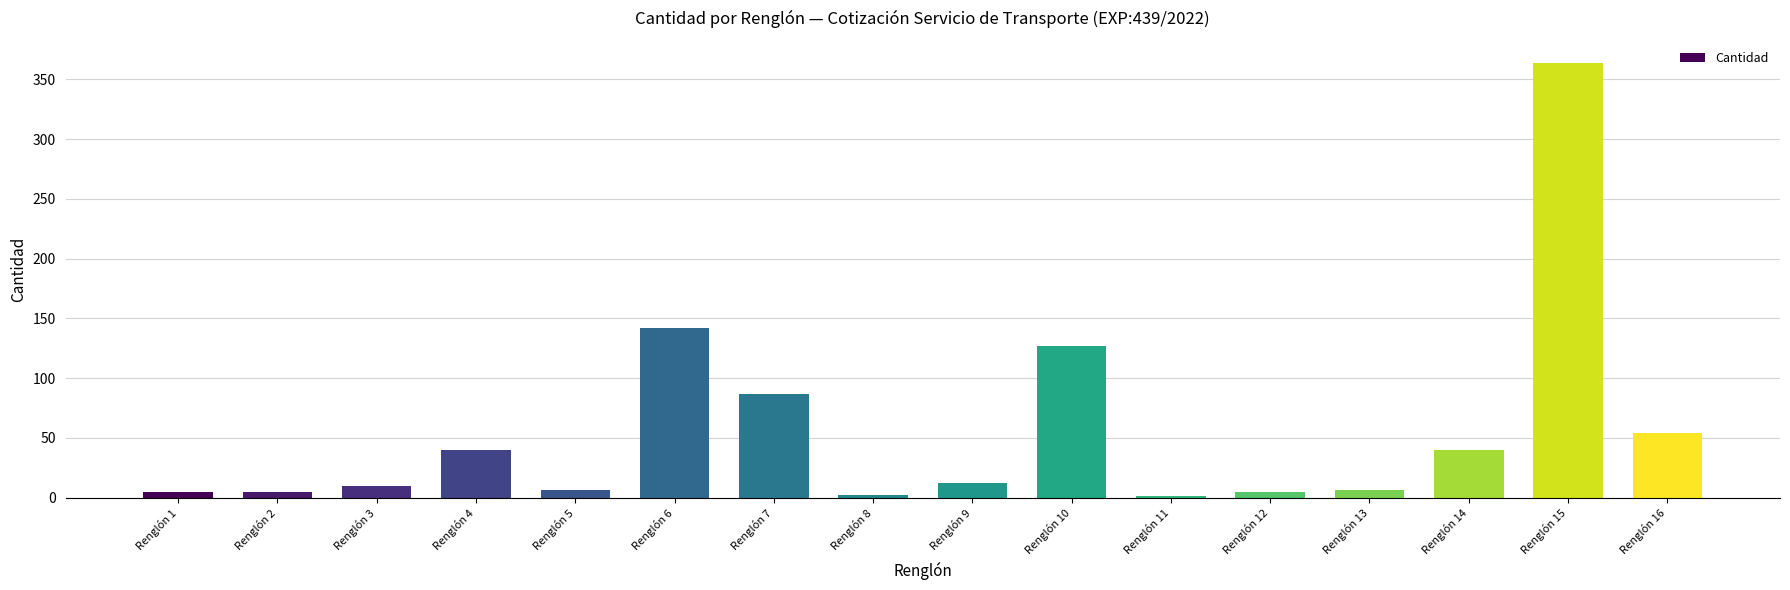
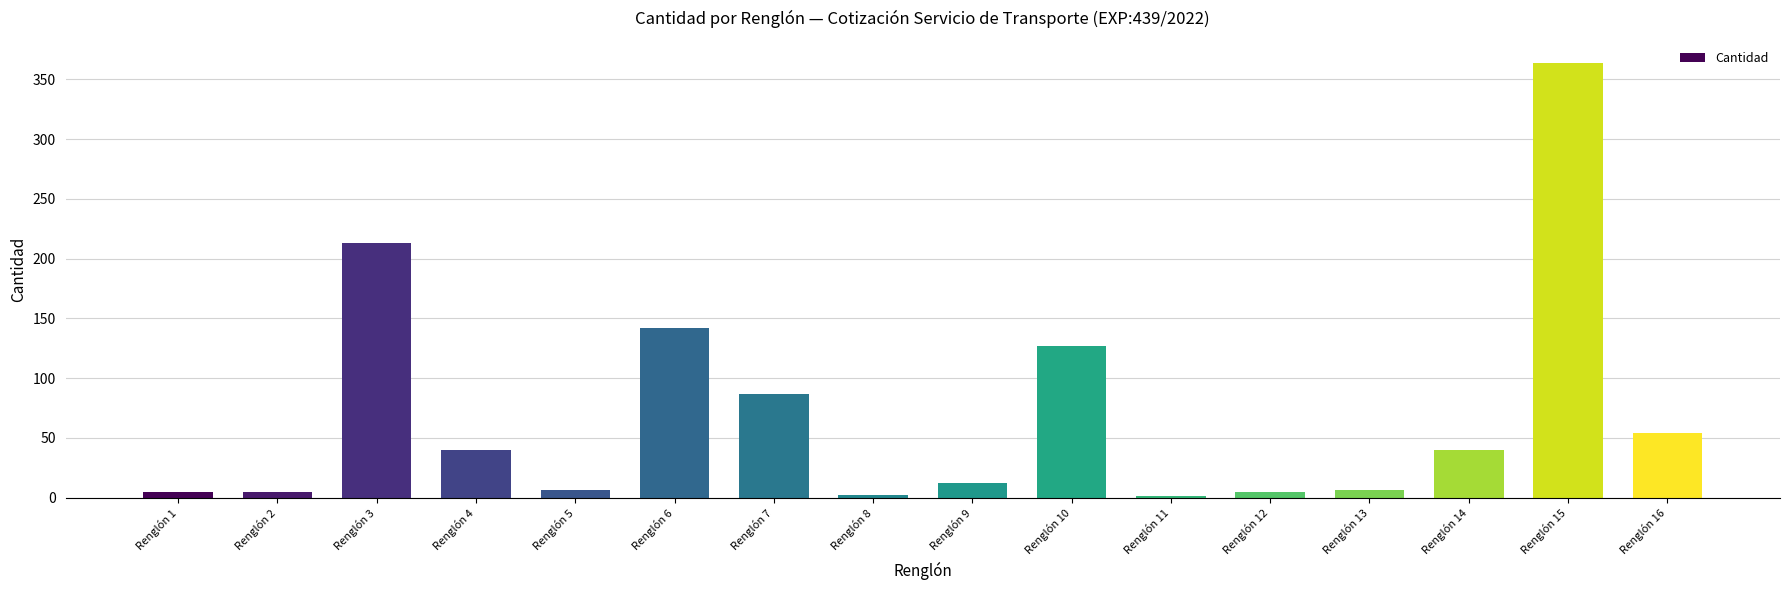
  {
    "Renglón 1": 5,
    "Renglón 2": 5,
-   "Renglón 3": 10,
+   "Renglón 3": 213,
    "Renglón 4": 40,
    "Renglón 5": 6,
    "Renglón 6": 142,
    "Renglón 7": 87,
    "Renglón 9": 12,
    "Renglón 10": 127,
    "Renglón 12": 5,
    "Renglón 13": 6,
    "Renglón 14": 40,
    "Renglón 15": 364,
    "Renglón 16": 54
  }
